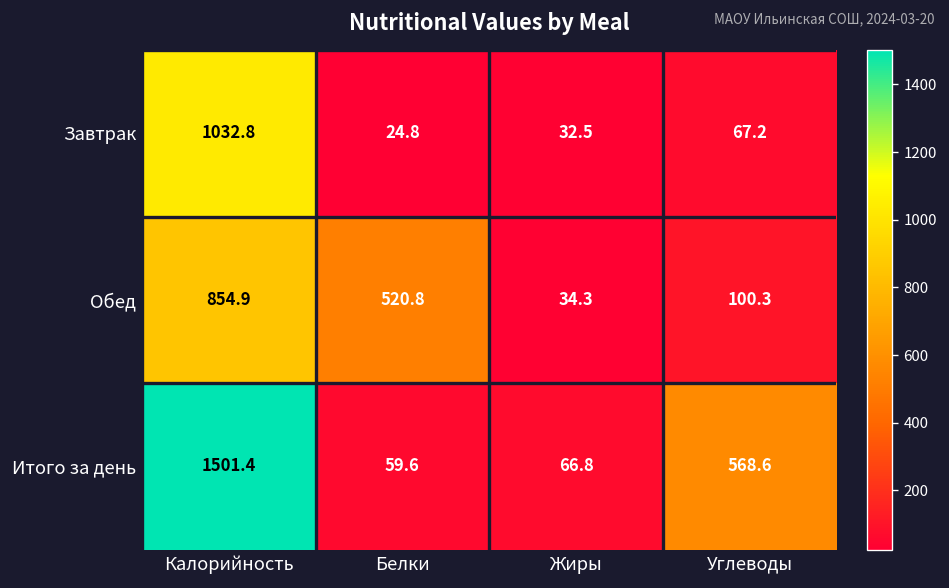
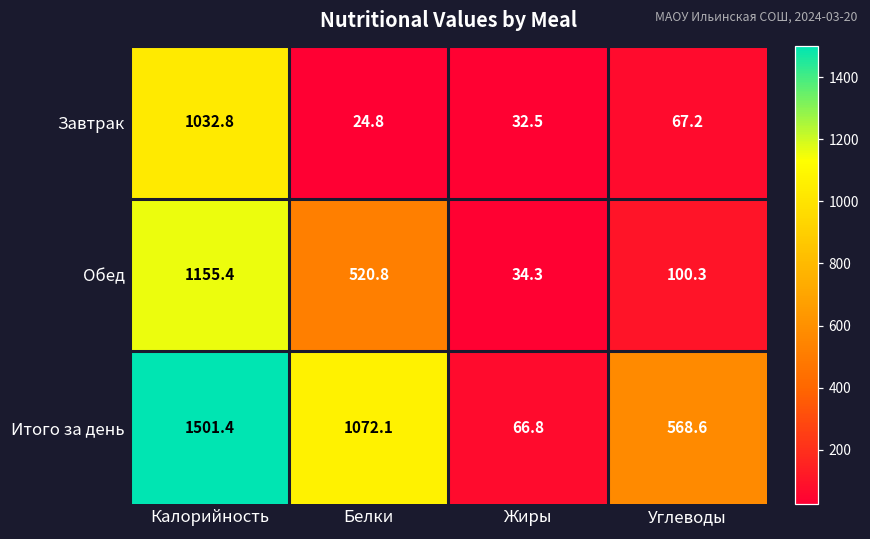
  {
    "Завтрак": {
      "Калорийность": 1032.8,
      "Белки": 24.8,
      "Жиры": 32.5,
      "Углеводы": 67.2
    },
    "Обед": {
-     "Калорийность": 854.9,
+     "Калорийность": 1155.4,
      "Белки": 520.8,
      "Жиры": 34.3,
      "Углеводы": 100.3
    },
    "Итого за день": {
      "Калорийность": 1501.4,
-     "Белки": 59.6,
+     "Белки": 1072.1,
      "Жиры": 66.8,
      "Углеводы": 568.6
    }
  }
